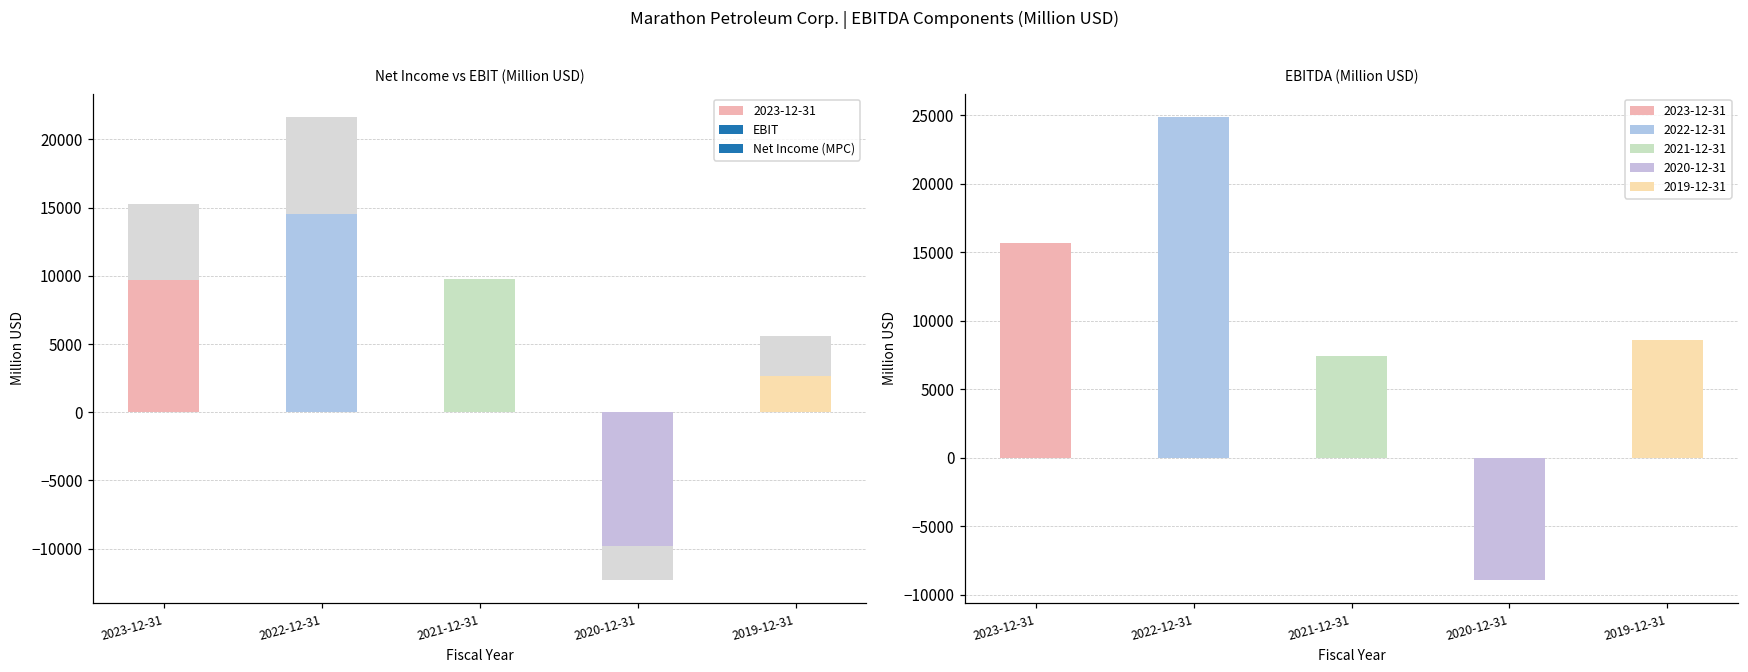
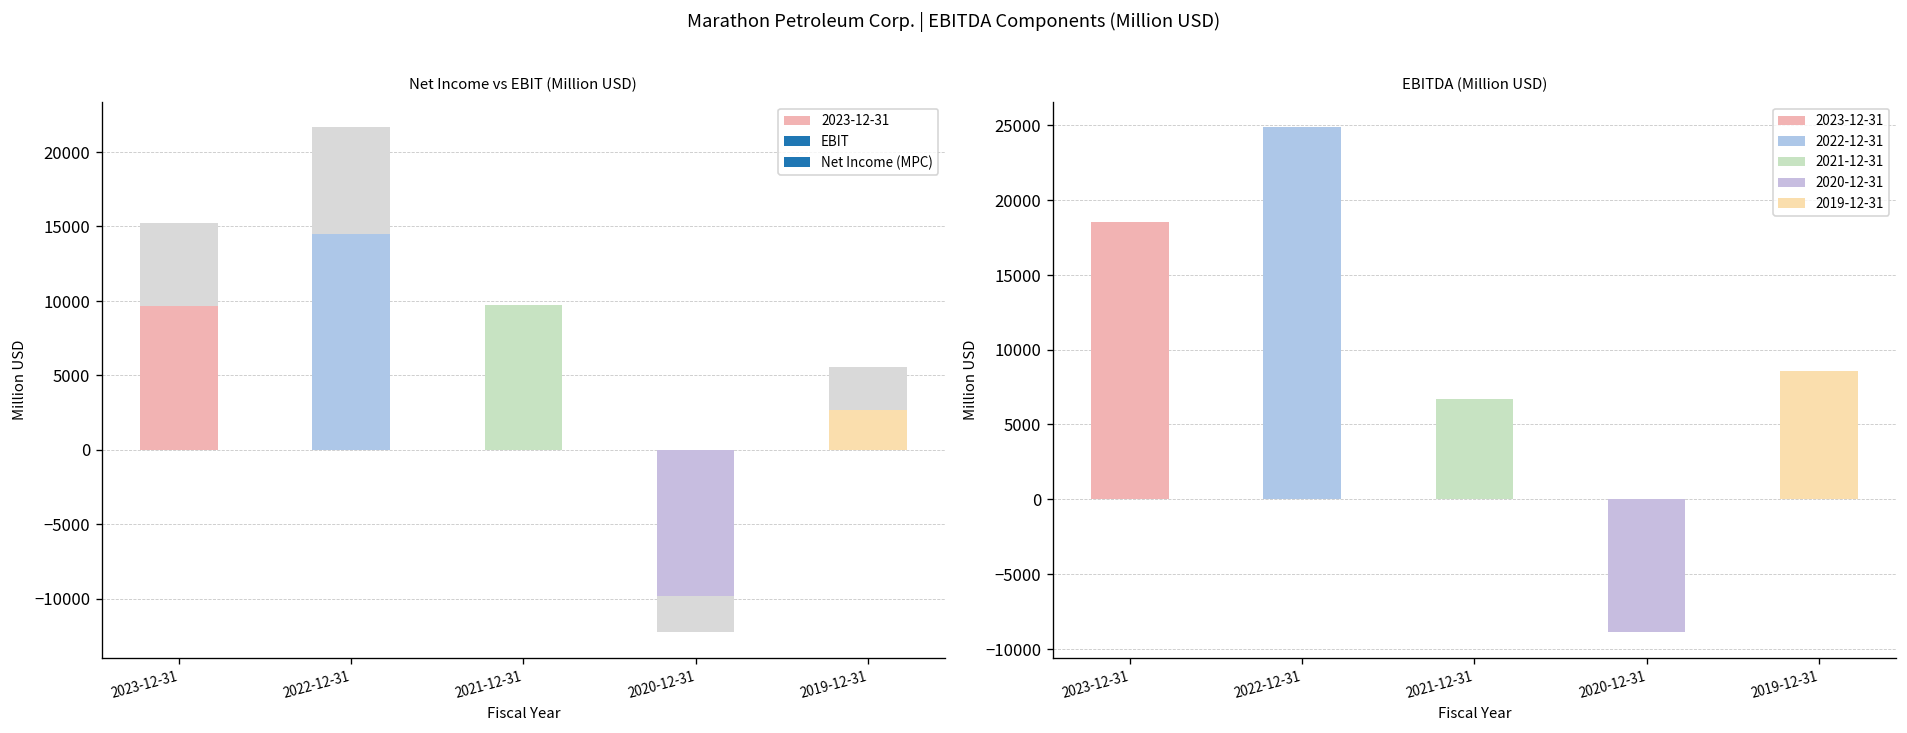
  {
    "EBITDA (Million USD)": {
-     "2023-12-31": 15700,
+     "2023-12-31": 18600,
      "2022-12-31": 24900,
-     "2021-12-31": 7400,
+     "2021-12-31": 6700,
      "2020-12-31": -8900,
      "2019-12-31": 8600
    }
  }
